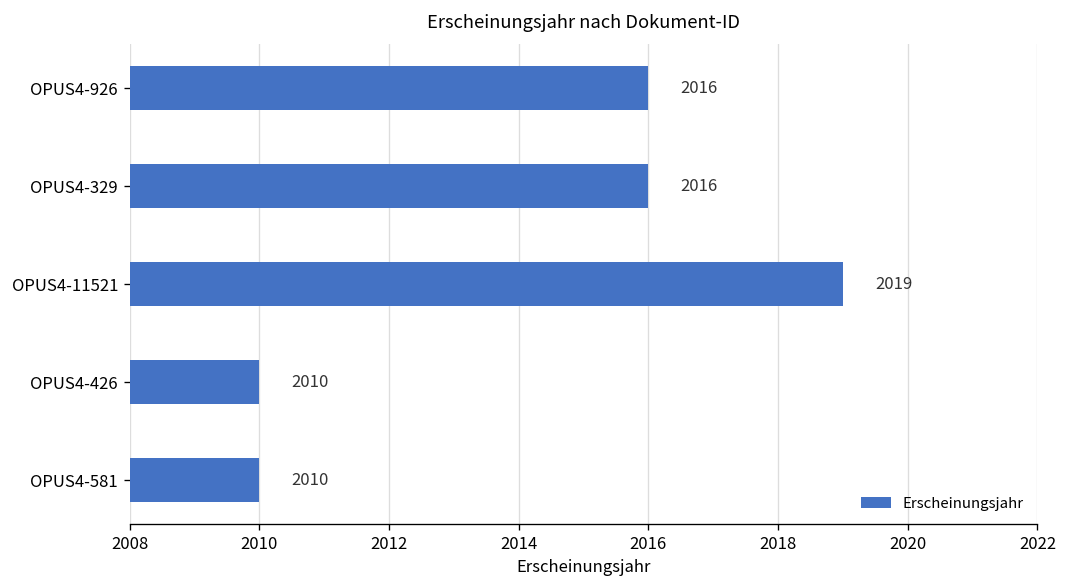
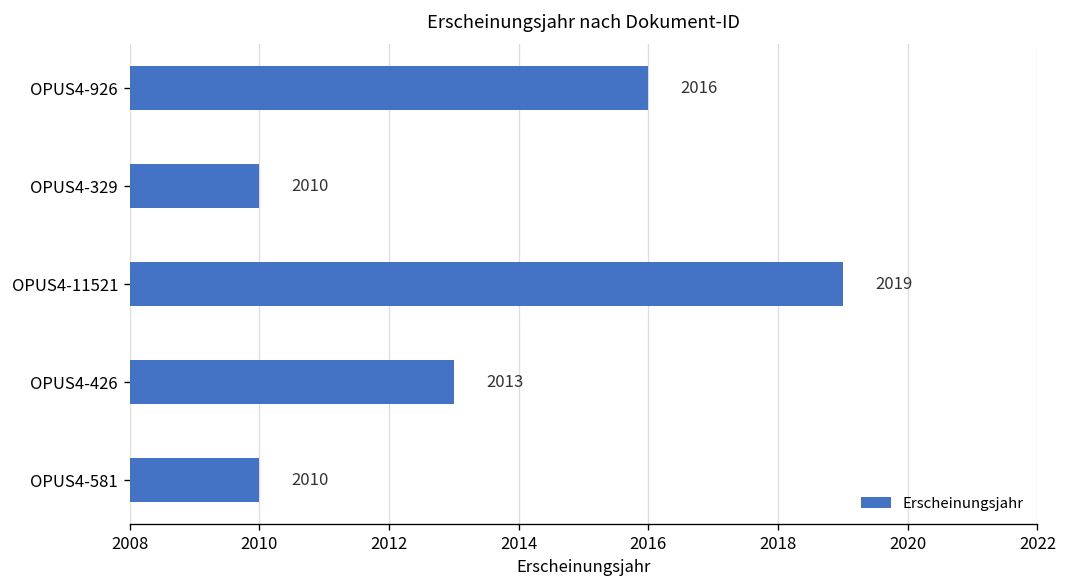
  {
-   "OPUS4-329": 2016,
-   "OPUS4-426": 2010
+   "OPUS4-329": 2010,
+   "OPUS4-426": 2013
  }
